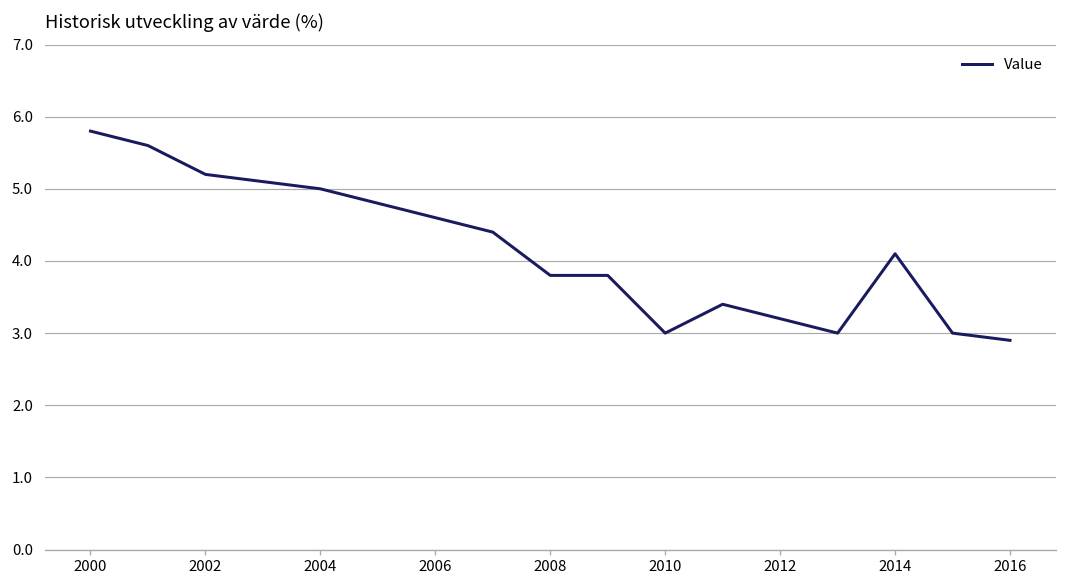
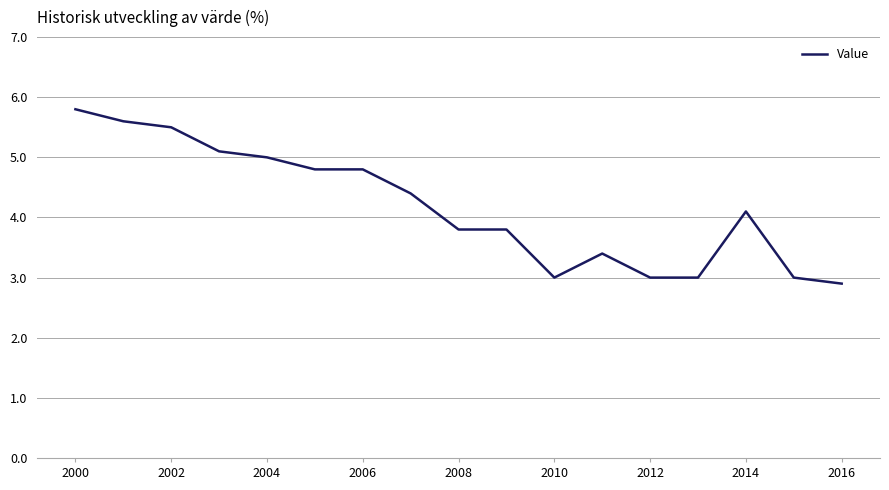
  {
    "2000": 5.8,
-   "2002": 5.2,
+   "2002": 5.5,
    "2004": 5.0,
-   "2006": 4.6,
+   "2006": 4.8,
    "2008": 3.8,
    "2010": 3.0,
-   "2012": 3.2,
+   "2012": 3.0,
    "2014": 4.1,
    "2016": 2.9
  }
